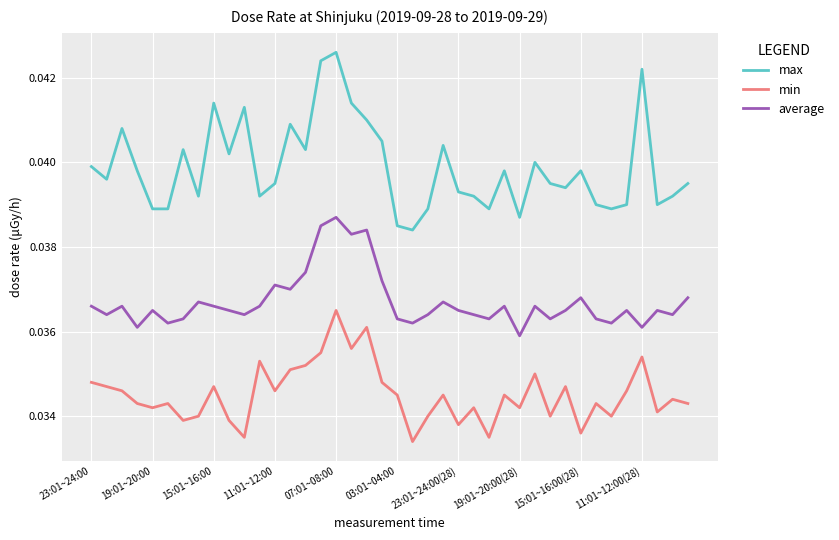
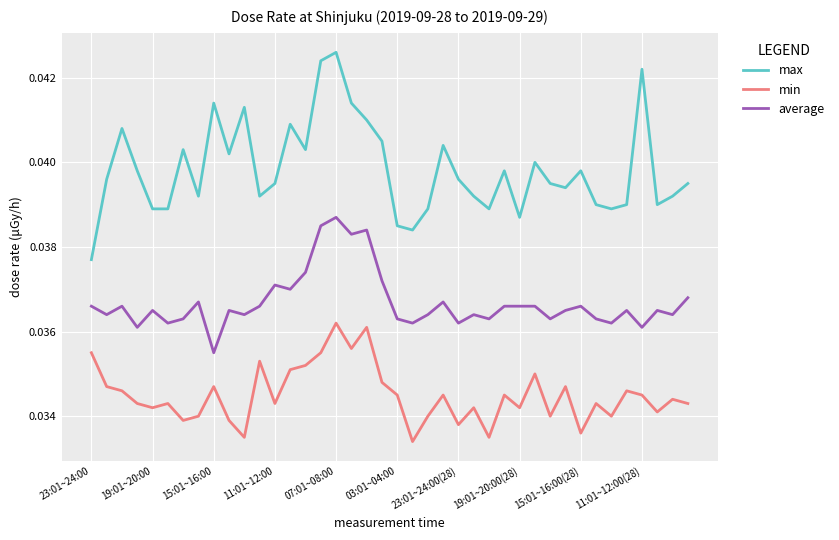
  {
    "max": {
-     "23:01~24:00": 0.0399,
+     "23:01~24:00": 0.0377,
      "19:01~20:00": 0.0389,
      "15:01~16:00": 0.0414,
      "11:01~12:00": 0.0395,
      "07:01~08:00": 0.0426,
      "03:01~04:00": 0.0385,
-     "23:01~24:00(28)": 0.0393,
+     "23:01~24:00(28)": 0.0396,
      "19:01~20:00(28)": 0.0387,
      "15:01~16:00(28)": 0.0398,
      "11:01~12:00(28)": 0.0422
    },
    "min": {
-     "23:01~24:00": 0.0348,
+     "23:01~24:00": 0.0355,
      "19:01~20:00": 0.0342,
      "15:01~16:00": 0.0347,
-     "11:01~12:00": 0.0346,
-     "07:01~08:00": 0.0365,
+     "11:01~12:00": 0.0343,
+     "07:01~08:00": 0.0362,
      "03:01~04:00": 0.0345,
      "23:01~24:00(28)": 0.0338,
      "19:01~20:00(28)": 0.0342,
      "15:01~16:00(28)": 0.0336,
-     "11:01~12:00(28)": 0.0354
+     "11:01~12:00(28)": 0.0345
    },
    "average": {
      "23:01~24:00": 0.0366,
      "19:01~20:00": 0.0365,
-     "15:01~16:00": 0.0366,
+     "15:01~16:00": 0.0355,
      "11:01~12:00": 0.0371,
      "07:01~08:00": 0.0387,
      "03:01~04:00": 0.0363,
-     "23:01~24:00(28)": 0.0365,
-     "19:01~20:00(28)": 0.0359,
-     "15:01~16:00(28)": 0.0368,
+     "23:01~24:00(28)": 0.0362,
+     "19:01~20:00(28)": 0.0366,
+     "15:01~16:00(28)": 0.0366,
      "11:01~12:00(28)": 0.0361
    }
  }
